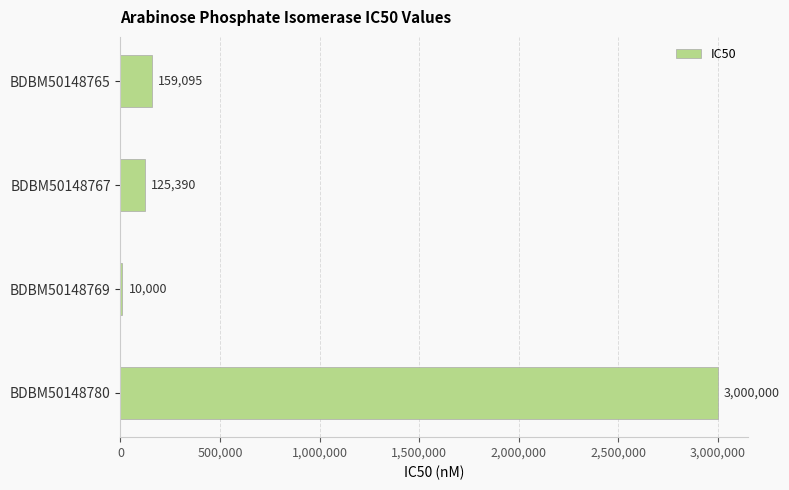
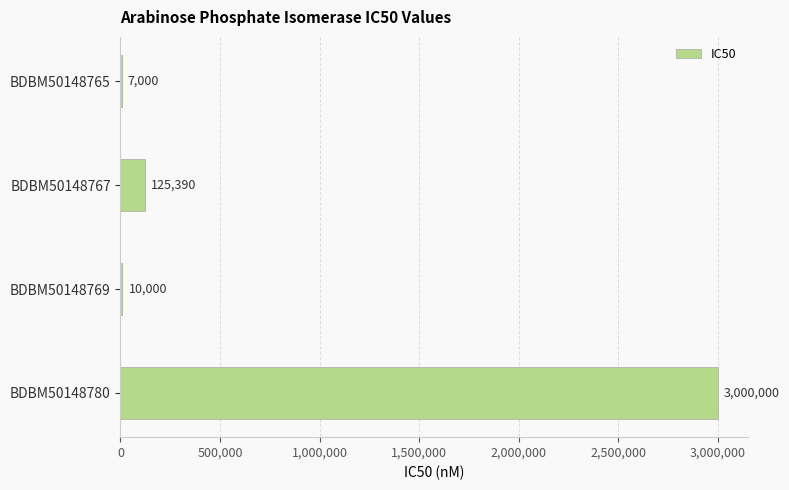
  {
-   "BDBM50148765": "159,095",
+   "BDBM50148765": "7,000",
    "BDBM50148767": "125,390",
    "BDBM50148769": "10,000",
    "BDBM50148780": "3,000,000"
  }
